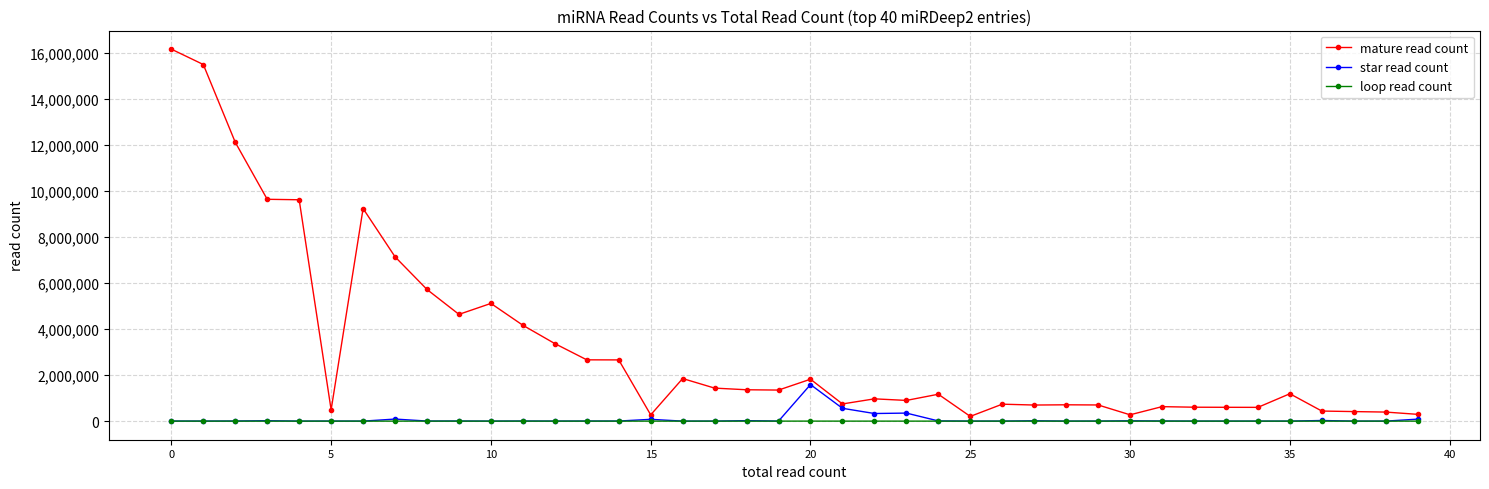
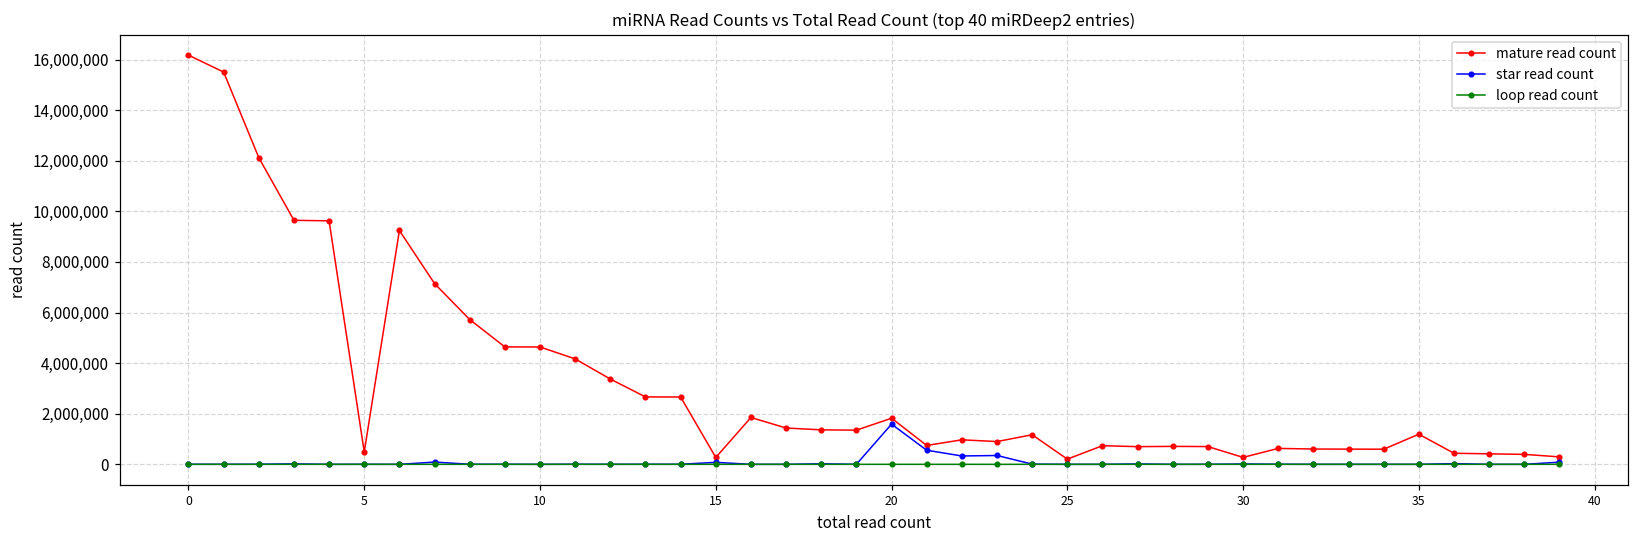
  {
    "mature read count": {
      "0": "16,200,000",
      "5": "500,000",
-     "10": "5,100,000",
+     "10": "4,600,000",
      "15": "300,000",
      "20": "1,800,000",
      "25": "200,000",
      "30": "300,000",
      "35": "1,200,000"
    },
    "star read count": {
      "20": "1,600,000"
    },
    "loop read count": {
      "20": "0"
    }
  }
